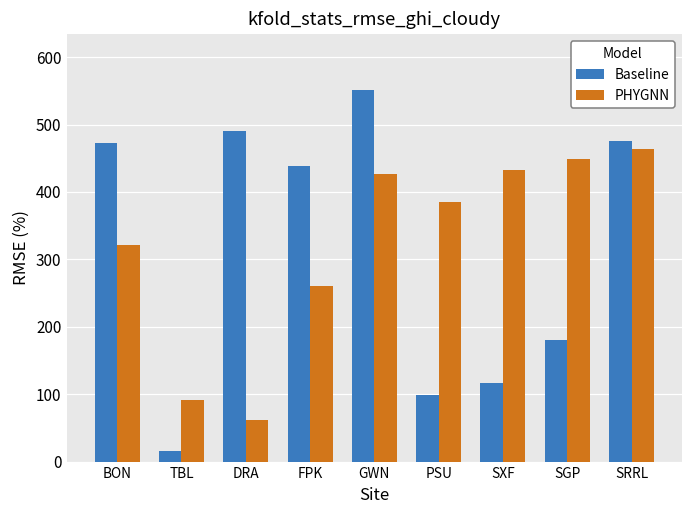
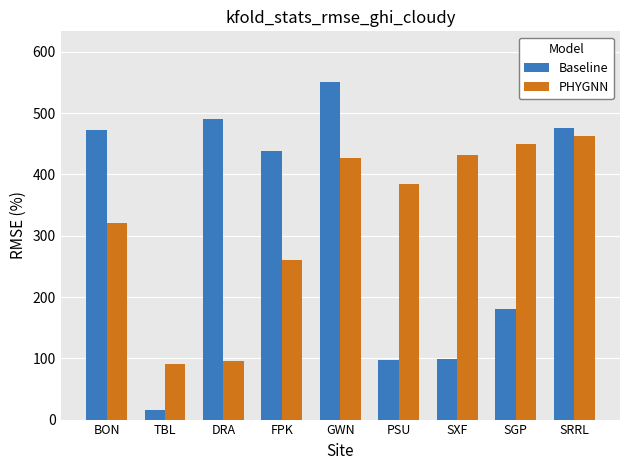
  {
    "Baseline": {
      "BON": 470,
      "TBL": 20,
      "DRA": 490,
      "FPK": 440,
      "GWN": 550,
      "PSU": 100,
-     "SXF": 120,
+     "SXF": 100,
      "SGP": 180,
      "SRRL": 480
    },
    "PHYGNN": {
      "BON": 320,
      "TBL": 90,
-     "DRA": 60,
+     "DRA": 100,
      "FPK": 260,
      "GWN": 430,
      "PSU": 390,
      "SXF": 430,
      "SGP": 450,
      "SRRL": 460
    }
  }
